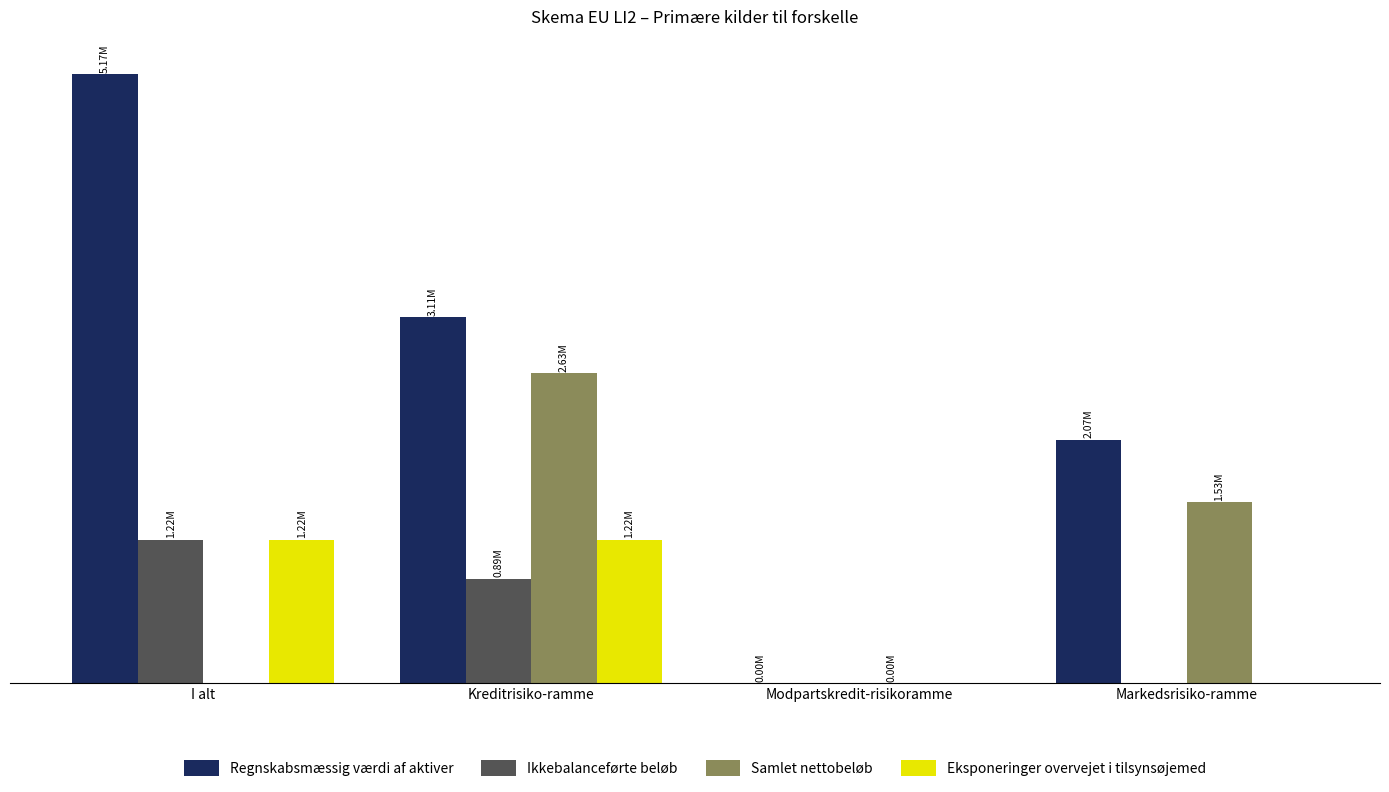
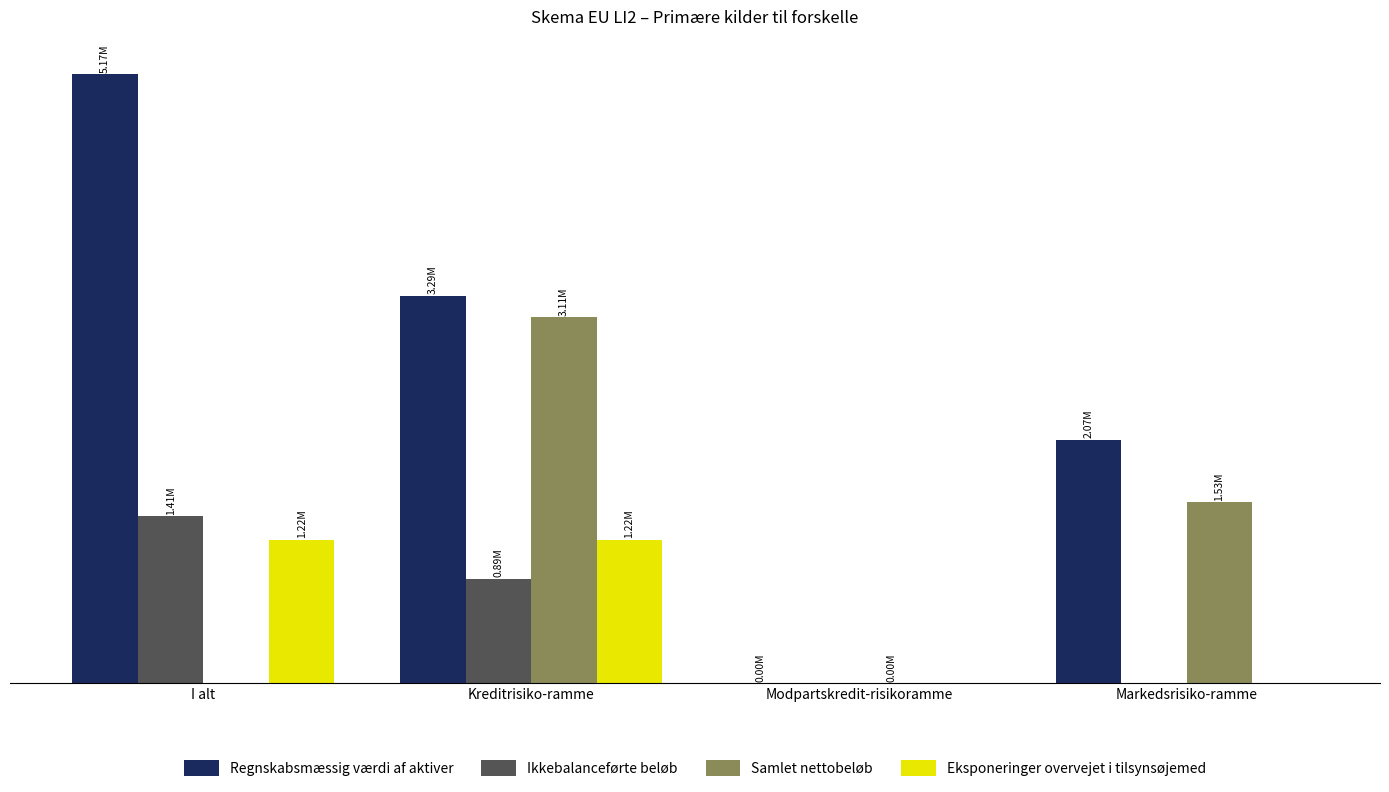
  {
    "Regnskabsmæssig værdi af aktiver": {
      "I alt": "5.17M",
-     "Kreditrisiko-ramme": "3.11M",
+     "Kreditrisiko-ramme": "3.29M",
      "Markedsrisiko-ramme": "2.07M"
    },
    "Ikkebalanceførte beløb": {
-     "I alt": "1.22M",
+     "I alt": "1.41M",
      "Kreditrisiko-ramme": "0.89M"
    },
    "Samlet nettobeløb": {
-     "Kreditrisiko-ramme": "2.63M",
+     "Kreditrisiko-ramme": "3.11M",
      "Markedsrisiko-ramme": "1.53M"
    },
    "Eksponeringer overvejet i tilsynsøjemed": {
      "I alt": "1.22M",
      "Kreditrisiko-ramme": "1.22M"
    }
  }
